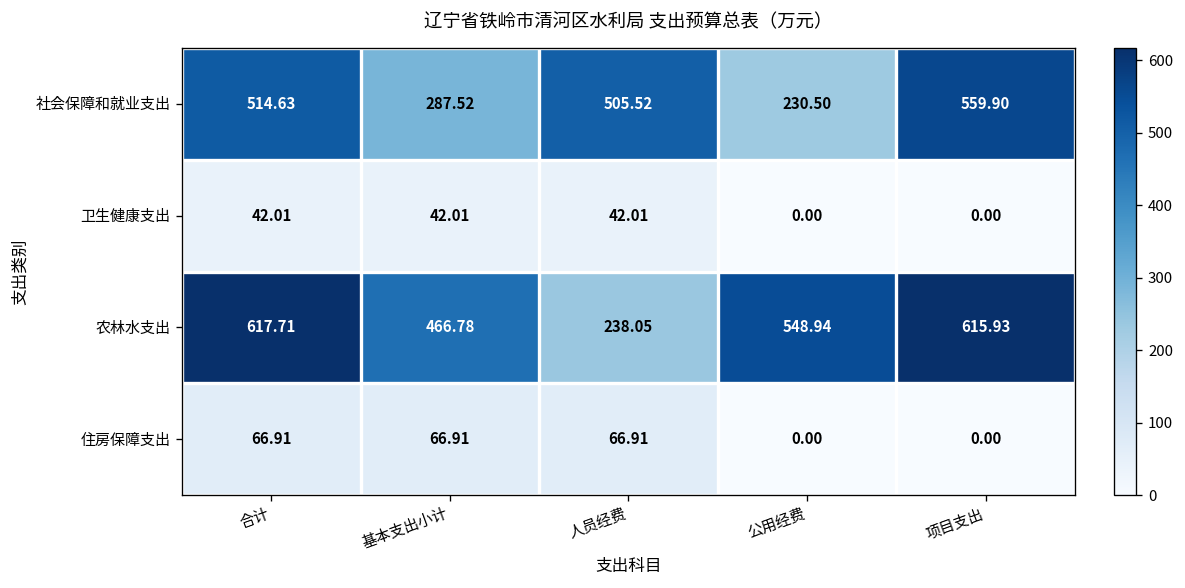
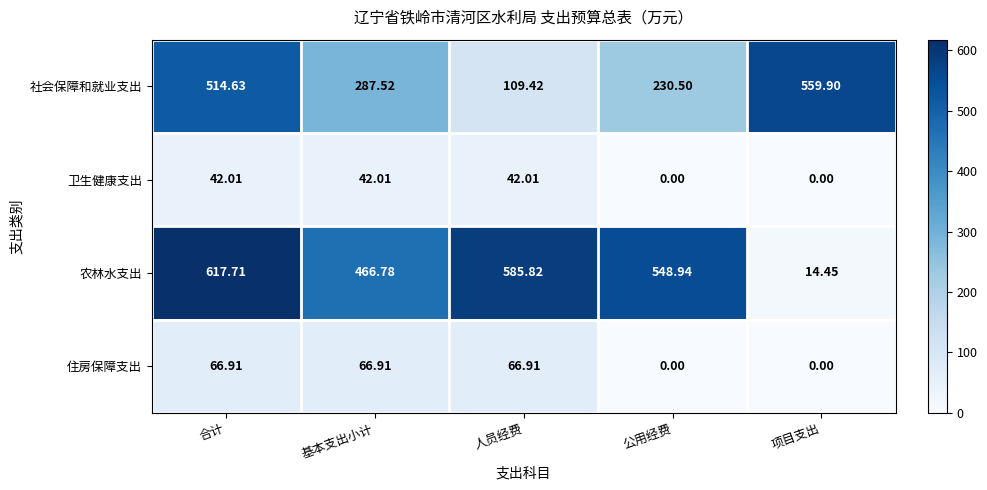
  {
    "社会保障和就业支出": {
      "合计": 514.63,
      "基本支出小计": 287.52,
-     "人员经费": 505.52,
+     "人员经费": 109.42,
      "公用经费": 230.50,
      "项目支出": 559.90
    },
    "卫生健康支出": {
      "合计": 42.01,
      "基本支出小计": 42.01,
      "人员经费": 42.01,
      "公用经费": 0.00,
      "项目支出": 0.00
    },
    "农林水支出": {
      "合计": 617.71,
      "基本支出小计": 466.78,
-     "人员经费": 238.05,
+     "人员经费": 585.82,
      "公用经费": 548.94,
-     "项目支出": 615.93
+     "项目支出": 14.45
    },
    "住房保障支出": {
      "合计": 66.91,
      "基本支出小计": 66.91,
      "人员经费": 66.91,
      "公用经费": 0.00,
      "项目支出": 0.00
    }
  }
